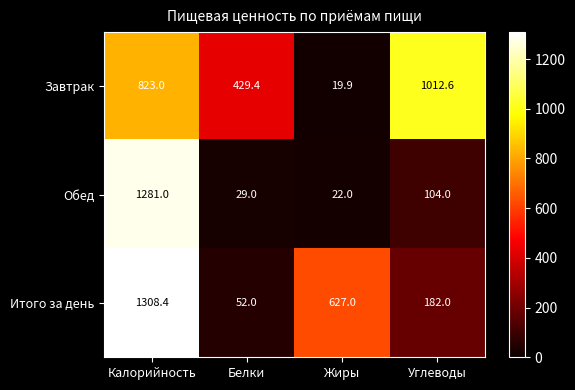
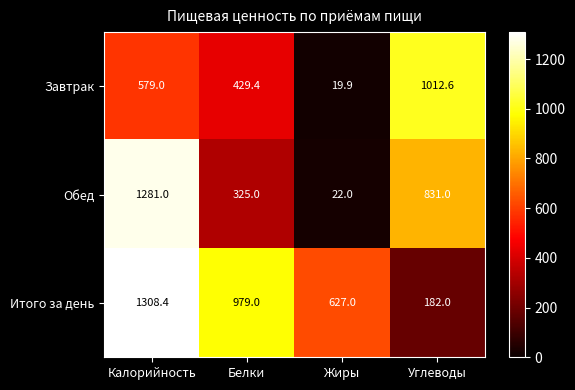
  {
    "Завтрак": {
-     "Калорийность": 823.0,
+     "Калорийность": 579.0,
      "Белки": 429.4,
      "Жиры": 19.9,
      "Углеводы": 1012.6
    },
    "Обед": {
      "Калорийность": 1281.0,
-     "Белки": 29.0,
+     "Белки": 325.0,
      "Жиры": 22.0,
-     "Углеводы": 104.0
+     "Углеводы": 831.0
    },
    "Итого за день": {
      "Калорийность": 1308.4,
-     "Белки": 52.0,
+     "Белки": 979.0,
      "Жиры": 627.0,
      "Углеводы": 182.0
    }
  }
